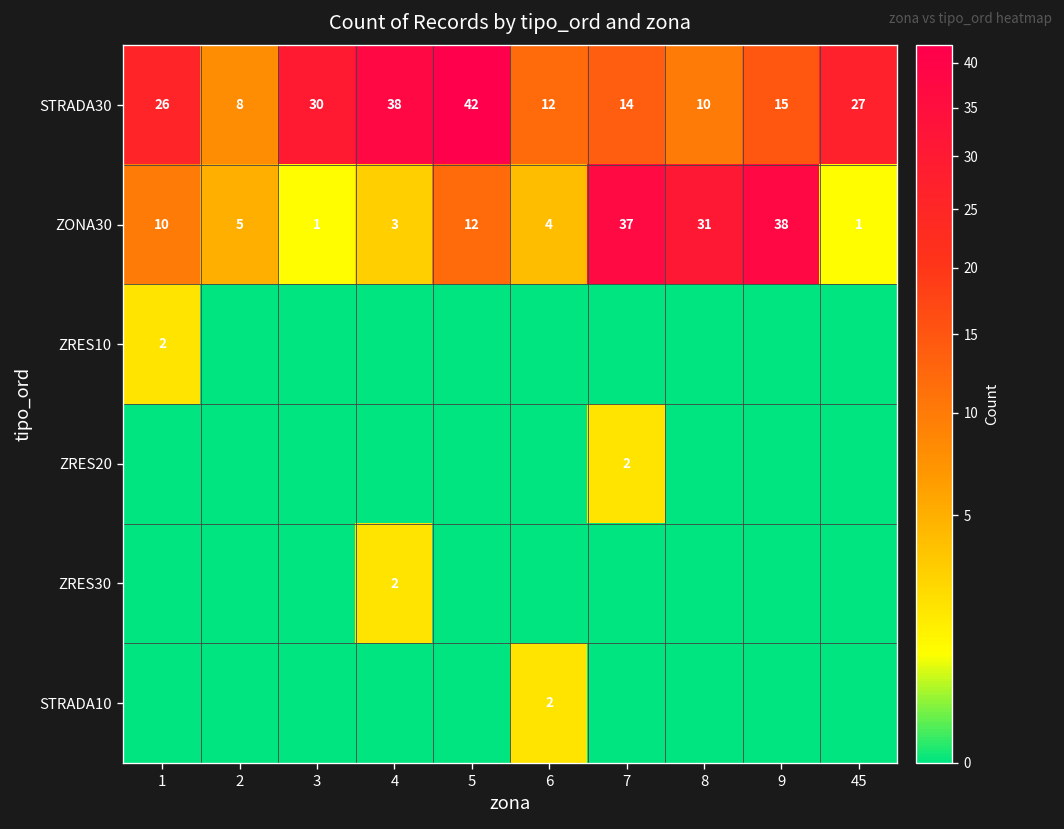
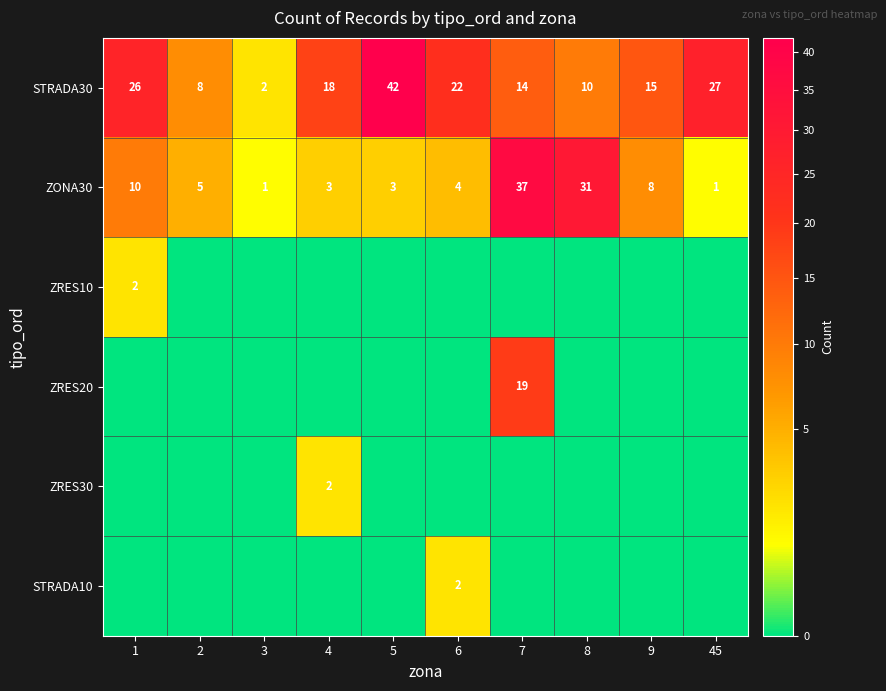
  {
    "STRADA30": {
      "1": 26,
      "2": 8,
-     "3": 30,
-     "4": 38,
+     "3": 2,
+     "4": 18,
      "5": 42,
-     "6": 12,
+     "6": 22,
      "7": 14,
      "8": 10,
      "9": 15,
      "45": 27
    },
    "ZONA30": {
      "1": 10,
      "2": 5,
      "3": 1,
      "4": 3,
-     "5": 12,
+     "5": 3,
      "6": 4,
      "7": 37,
      "8": 31,
-     "9": 38,
+     "9": 8,
      "45": 1
    },
    "ZRES10": {
      "1": 2
    },
    "ZRES20": {
-     "7": 2
+     "7": 19
    },
    "ZRES30": {
      "4": 2
    },
    "STRADA10": {
      "6": 2
    }
  }
